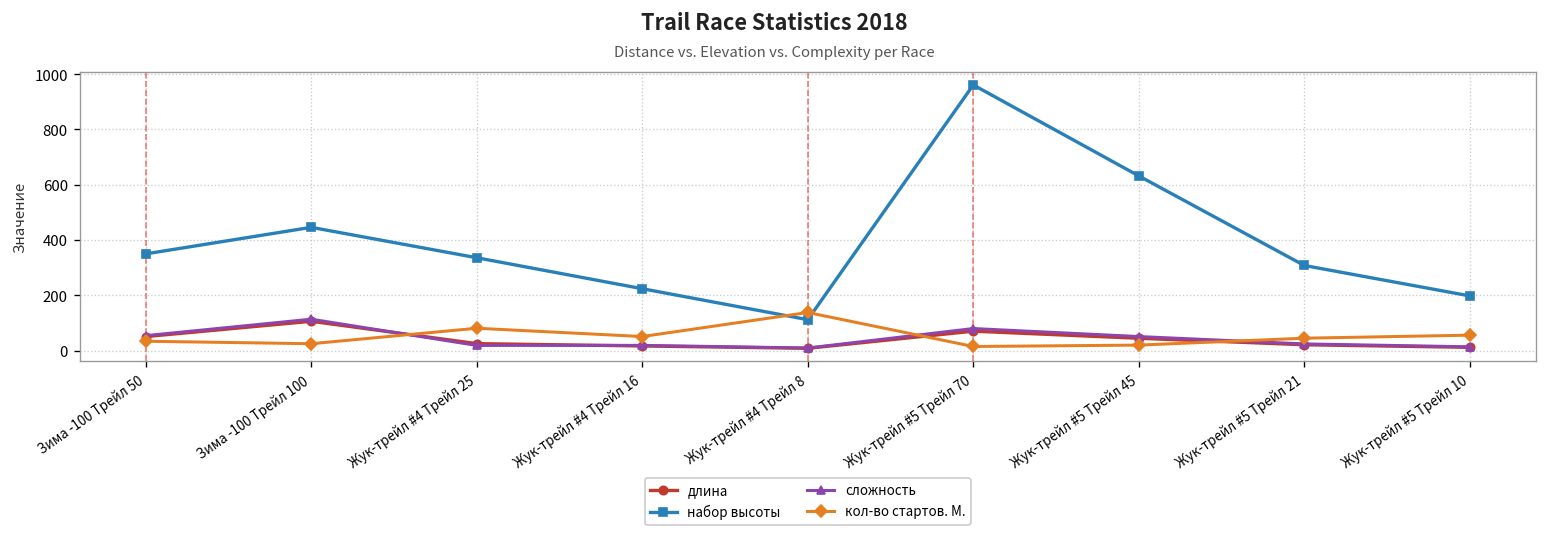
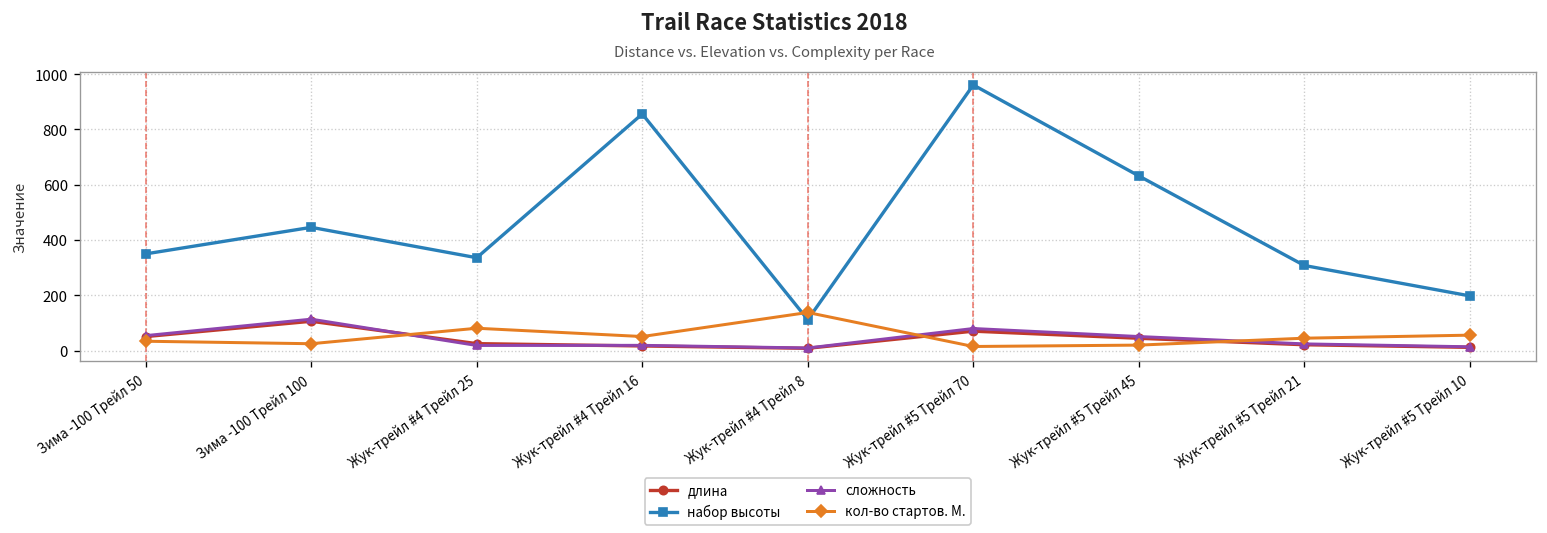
  {
    "набор высоты": {
      "Зима -100 Трейл 50": 350,
      "Зима -100 Трейл 100": 450,
      "Жук-трейл #4 Трейл 25": 340,
-     "Жук-трейл #4 Трейл 16": 220,
+     "Жук-трейл #4 Трейл 16": 860,
      "Жук-трейл #4 Трейл 8": 110,
      "Жук-трейл #5 Трейл 70": 960,
      "Жук-трейл #5 Трейл 45": 630,
      "Жук-трейл #5 Трейл 21": 310,
      "Жук-трейл #5 Трейл 10": 200
    },
    "кол-во стартов. М.": {
      "Зима -100 Трейл 50": 30,
      "Зима -100 Трейл 100": 30,
      "Жук-трейл #4 Трейл 25": 80,
      "Жук-трейл #4 Трейл 16": 50,
      "Жук-трейл #4 Трейл 8": 140,
      "Жук-трейл #5 Трейл 70": 20,
      "Жук-трейл #5 Трейл 45": 20,
      "Жук-трейл #5 Трейл 21": 50,
      "Жук-трейл #5 Трейл 10": 60
    }
  }
